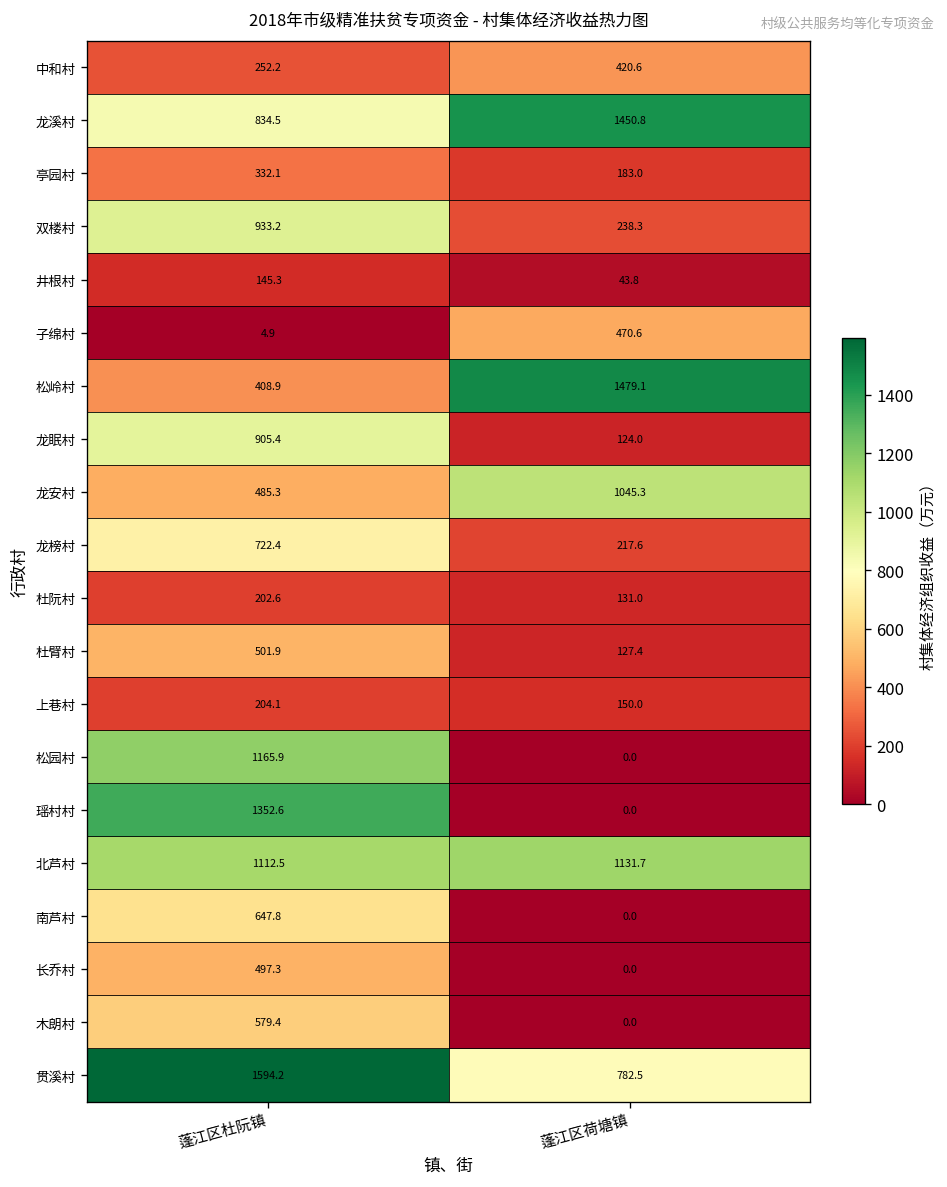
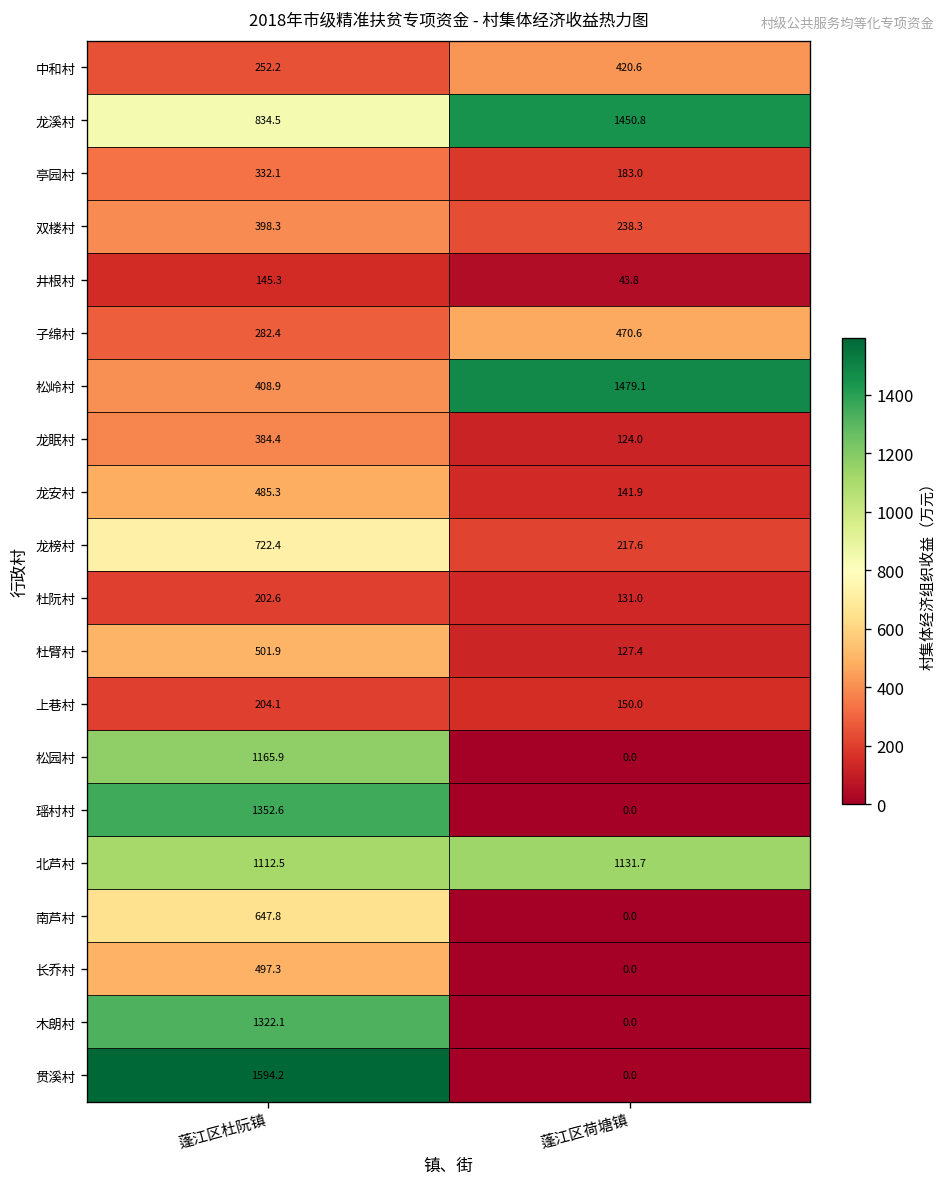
  {
    "中和村": {
      "蓬江区杜阮镇": 252.2,
      "蓬江区荷塘镇": 420.6
    },
    "龙溪村": {
      "蓬江区杜阮镇": 834.5,
      "蓬江区荷塘镇": 1450.8
    },
    "亭园村": {
      "蓬江区杜阮镇": 332.1,
      "蓬江区荷塘镇": 183.0
    },
    "双楼村": {
-     "蓬江区杜阮镇": 933.2,
+     "蓬江区杜阮镇": 398.3,
      "蓬江区荷塘镇": 238.3
    },
    "井根村": {
      "蓬江区杜阮镇": 145.3,
      "蓬江区荷塘镇": 43.8
    },
    "子绵村": {
-     "蓬江区杜阮镇": 4.9,
+     "蓬江区杜阮镇": 282.4,
      "蓬江区荷塘镇": 470.6
    },
    "松岭村": {
      "蓬江区杜阮镇": 408.9,
      "蓬江区荷塘镇": 1479.1
    },
    "龙眠村": {
-     "蓬江区杜阮镇": 905.4,
+     "蓬江区杜阮镇": 384.4,
      "蓬江区荷塘镇": 124.0
    },
    "龙安村": {
      "蓬江区杜阮镇": 485.3,
-     "蓬江区荷塘镇": 1045.3
+     "蓬江区荷塘镇": 141.9
    },
    "龙榜村": {
      "蓬江区杜阮镇": 722.4,
      "蓬江区荷塘镇": 217.6
    },
    "杜阮村": {
      "蓬江区杜阮镇": 202.6,
      "蓬江区荷塘镇": 131.0
    },
    "杜臂村": {
      "蓬江区杜阮镇": 501.9,
      "蓬江区荷塘镇": 127.4
    },
    "上巷村": {
      "蓬江区杜阮镇": 204.1,
      "蓬江区荷塘镇": 150.0
    },
    "松园村": {
      "蓬江区杜阮镇": 1165.9,
      "蓬江区荷塘镇": 0.0
    },
    "瑶村村": {
      "蓬江区杜阮镇": 1352.6,
      "蓬江区荷塘镇": 0.0
    },
    "北芦村": {
      "蓬江区杜阮镇": 1112.5,
      "蓬江区荷塘镇": 1131.7
    },
    "南芦村": {
      "蓬江区杜阮镇": 647.8,
      "蓬江区荷塘镇": 0.0
    },
    "长乔村": {
      "蓬江区杜阮镇": 497.3,
      "蓬江区荷塘镇": 0.0
    },
    "木朗村": {
-     "蓬江区杜阮镇": 579.4,
+     "蓬江区杜阮镇": 1322.1,
      "蓬江区荷塘镇": 0.0
    },
    "贯溪村": {
      "蓬江区杜阮镇": 1594.2,
-     "蓬江区荷塘镇": 782.5
+     "蓬江区荷塘镇": 0.0
    }
  }
